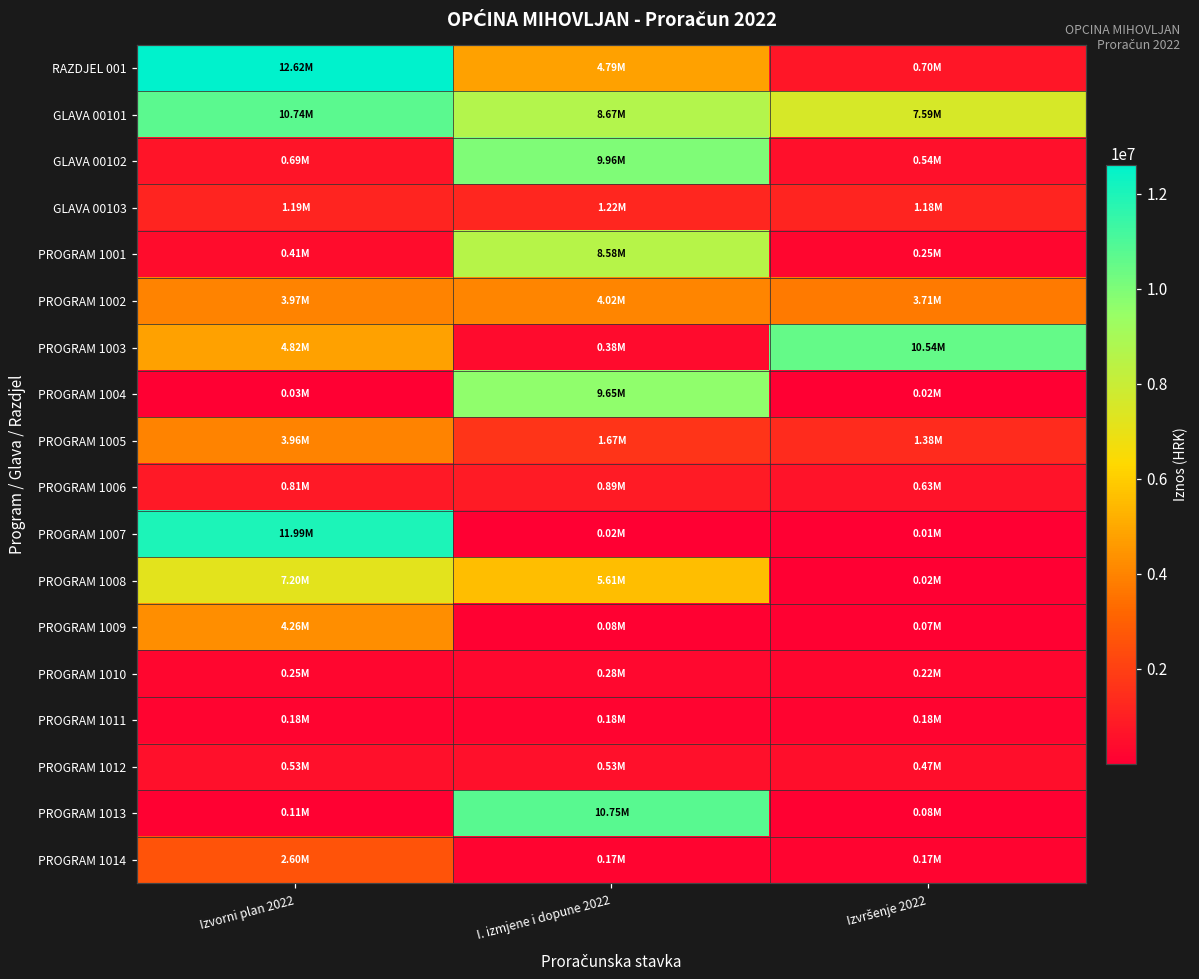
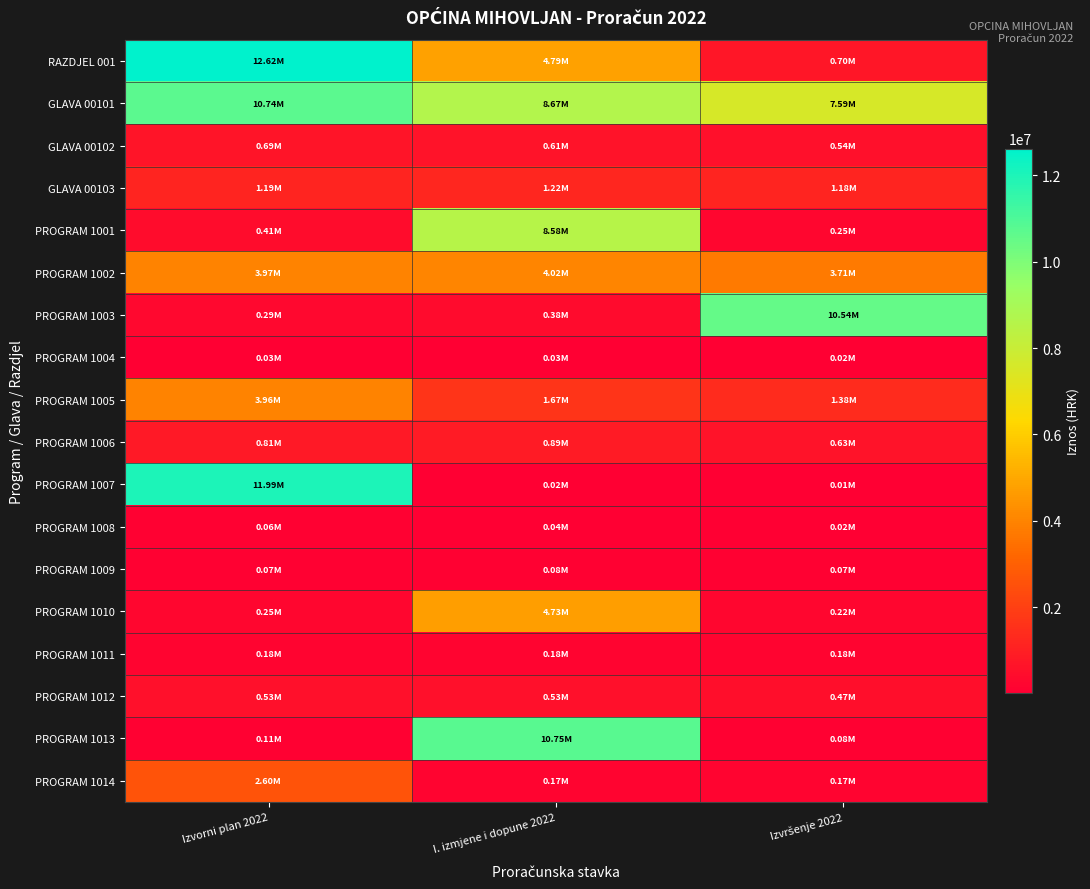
  {
    "RAZDJEL 001": {
      "Izvorni plan 2022": "12.62M",
      "I. izmjene i dopune 2022": "4.79M",
      "Izvršenje 2022": "0.70M"
    },
    "GLAVA 00101": {
      "Izvorni plan 2022": "10.74M",
      "I. izmjene i dopune 2022": "8.67M",
      "Izvršenje 2022": "7.59M"
    },
    "GLAVA 00102": {
      "Izvorni plan 2022": "0.69M",
-     "I. izmjene i dopune 2022": "9.96M",
+     "I. izmjene i dopune 2022": "0.61M",
      "Izvršenje 2022": "0.54M"
    },
    "GLAVA 00103": {
      "Izvorni plan 2022": "1.19M",
      "I. izmjene i dopune 2022": "1.22M",
      "Izvršenje 2022": "1.18M"
    },
    "PROGRAM 1001": {
      "Izvorni plan 2022": "0.41M",
      "I. izmjene i dopune 2022": "8.58M",
      "Izvršenje 2022": "0.25M"
    },
    "PROGRAM 1002": {
      "Izvorni plan 2022": "3.97M",
      "I. izmjene i dopune 2022": "4.02M",
      "Izvršenje 2022": "3.71M"
    },
    "PROGRAM 1003": {
-     "Izvorni plan 2022": "4.82M",
+     "Izvorni plan 2022": "0.29M",
      "I. izmjene i dopune 2022": "0.38M",
      "Izvršenje 2022": "10.54M"
    },
    "PROGRAM 1004": {
      "Izvorni plan 2022": "0.03M",
-     "I. izmjene i dopune 2022": "9.65M",
+     "I. izmjene i dopune 2022": "0.03M",
      "Izvršenje 2022": "0.02M"
    },
    "PROGRAM 1005": {
      "Izvorni plan 2022": "3.96M",
      "I. izmjene i dopune 2022": "1.67M",
      "Izvršenje 2022": "1.38M"
    },
    "PROGRAM 1006": {
      "Izvorni plan 2022": "0.81M",
      "I. izmjene i dopune 2022": "0.89M",
      "Izvršenje 2022": "0.63M"
    },
    "PROGRAM 1007": {
      "Izvorni plan 2022": "11.99M",
      "I. izmjene i dopune 2022": "0.02M",
      "Izvršenje 2022": "0.01M"
    },
    "PROGRAM 1008": {
-     "Izvorni plan 2022": "7.20M",
-     "I. izmjene i dopune 2022": "5.61M",
+     "Izvorni plan 2022": "0.06M",
+     "I. izmjene i dopune 2022": "0.04M",
      "Izvršenje 2022": "0.02M"
    },
    "PROGRAM 1009": {
-     "Izvorni plan 2022": "4.26M",
+     "Izvorni plan 2022": "0.07M",
      "I. izmjene i dopune 2022": "0.08M",
      "Izvršenje 2022": "0.07M"
    },
    "PROGRAM 1010": {
      "Izvorni plan 2022": "0.25M",
-     "I. izmjene i dopune 2022": "0.28M",
+     "I. izmjene i dopune 2022": "4.73M",
      "Izvršenje 2022": "0.22M"
    },
    "PROGRAM 1011": {
      "Izvorni plan 2022": "0.18M",
      "I. izmjene i dopune 2022": "0.18M",
      "Izvršenje 2022": "0.18M"
    },
    "PROGRAM 1012": {
      "Izvorni plan 2022": "0.53M",
      "I. izmjene i dopune 2022": "0.53M",
      "Izvršenje 2022": "0.47M"
    },
    "PROGRAM 1013": {
      "Izvorni plan 2022": "0.11M",
      "I. izmjene i dopune 2022": "10.75M",
      "Izvršenje 2022": "0.08M"
    },
    "PROGRAM 1014": {
      "Izvorni plan 2022": "2.60M",
      "I. izmjene i dopune 2022": "0.17M",
      "Izvršenje 2022": "0.17M"
    }
  }
